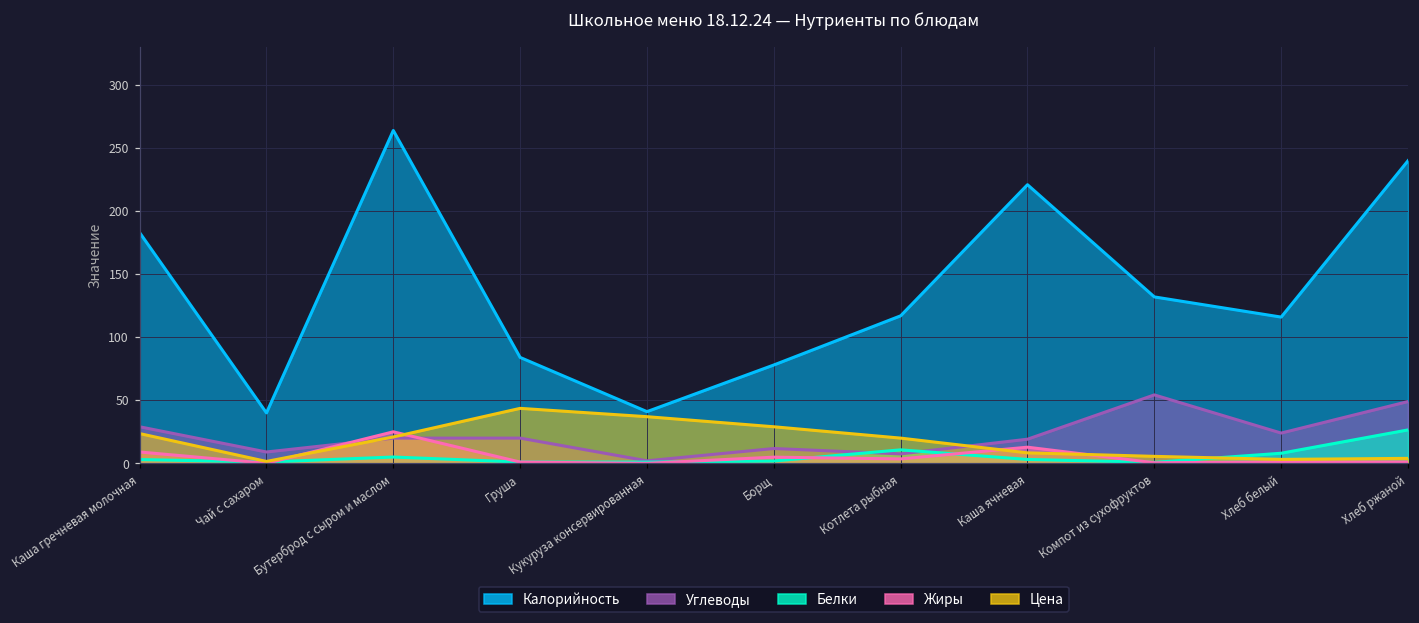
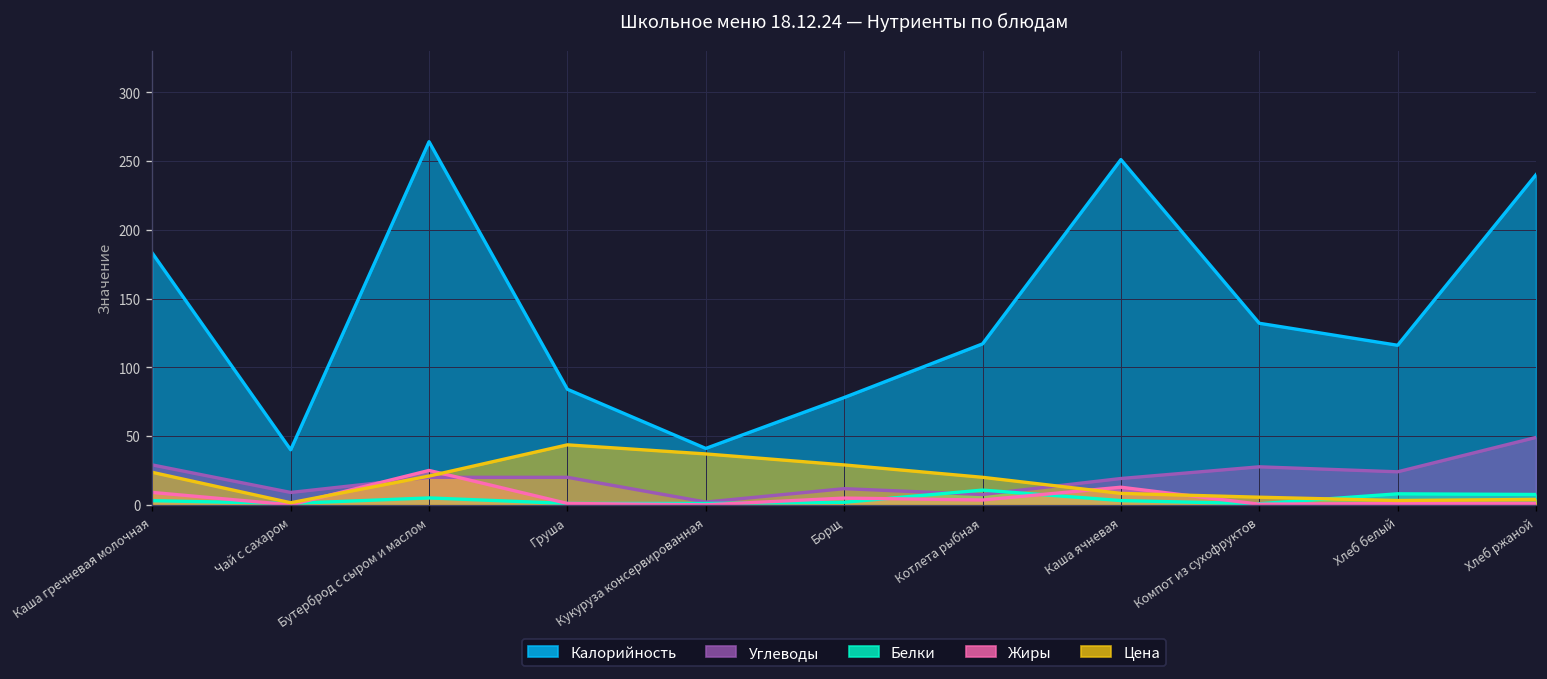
  {
    "Калорийность": {
      "Каша гречневая молочная": 183,
      "Чай с сахаром": 40,
      "Бутерброд с сыром и маслом": 264,
      "Груша": 84,
      "Кукуруза консервированная": 41,
      "Борщ": 78,
      "Котлета рыбная": 117,
-     "Каша ячневая": 221,
+     "Каша ячневая": 251,
      "Компот из сухофруктов": 132,
      "Хлеб белый": 116,
      "Хлеб ржаной": 240
    },
    "Углеводы": {
      "Каша гречневая молочная": 29,
      "Чай с сахаром": 9,
      "Груша": 20,
      "Борщ": 12,
      "Котлета рыбная": 8,
      "Каша ячневая": 19,
-     "Компот из сухофруктов": 54,
+     "Компот из сухофруктов": 28,
      "Хлеб белый": 24,
      "Хлеб ржаной": 49
    },
    "Белки": {
      "Каша гречневая молочная": 3,
      "Бутерброд с сыром и маслом": 5,
      "Борщ": 2,
      "Котлета рыбная": 11,
      "Каша ячневая": 3,
      "Хлеб белый": 8,
-     "Хлеб ржаной": 27
+     "Хлеб ржаной": 8
    },
    "Жиры": {
      "Каша гречневая молочная": 9,
      "Бутерброд с сыром и маслом": 25,
      "Борщ": 5,
      "Котлета рыбная": 4,
      "Каша ячневая": 13,
      "Хлеб ржаной": 1
    },
    "Цена": {
      "Каша гречневая молочная": 24,
      "Груша": 44,
      "Кукуруза консервированная": 37,
      "Борщ": 29,
      "Котлета рыбная": 20,
      "Каша ячневая": 8,
      "Компот из сухофруктов": 6,
      "Хлеб ржаной": 4
    }
  }
